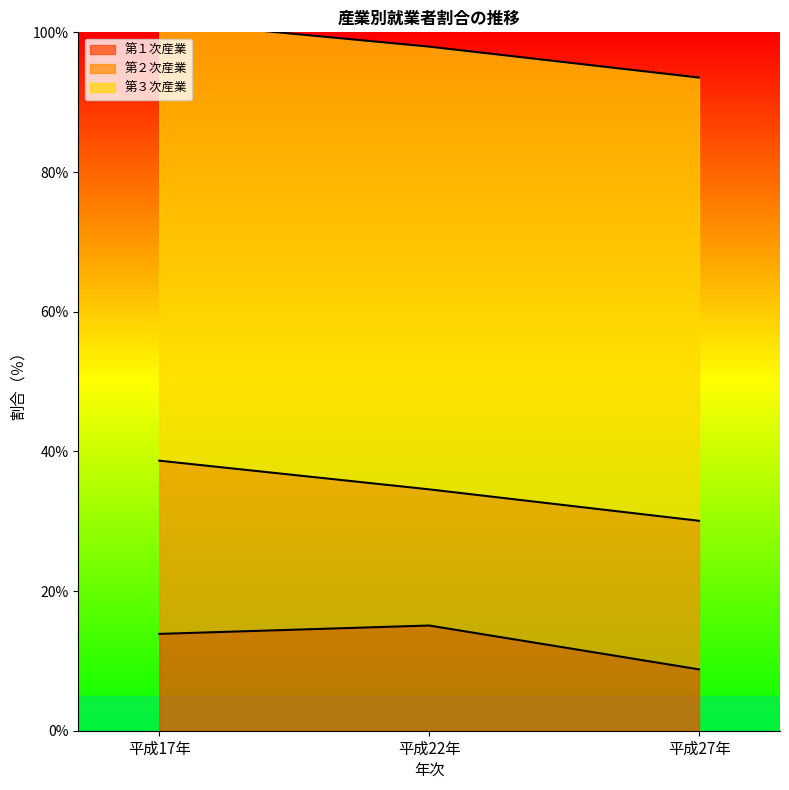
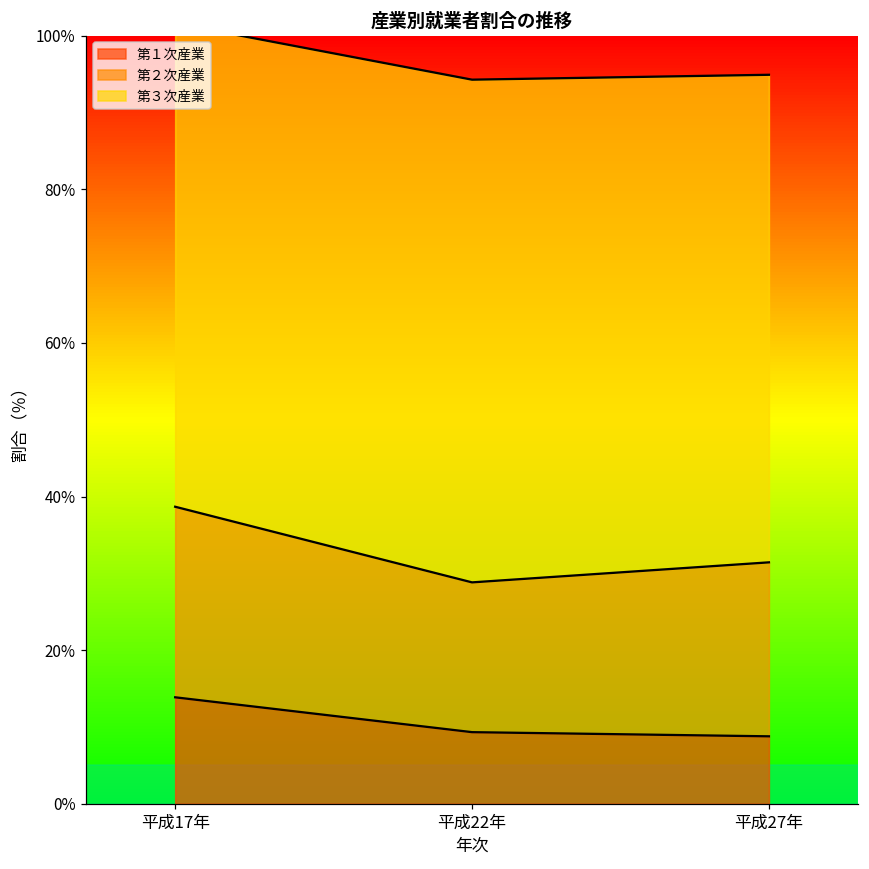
  {
    "第１次産業": {
      "平成17年": "14%",
-     "平成22年": "15%",
+     "平成22年": "9%",
      "平成27年": "9%"
    },
    "第２次産業": {
      "平成17年": "25%",
      "平成22年": "19%",
-     "平成27年": "21%"
+     "平成27年": "23%"
    },
    "第３次産業": {
-     "平成22年": "63%",
+     "平成22年": "65%",
      "平成27年": "63%"
    }
  }
